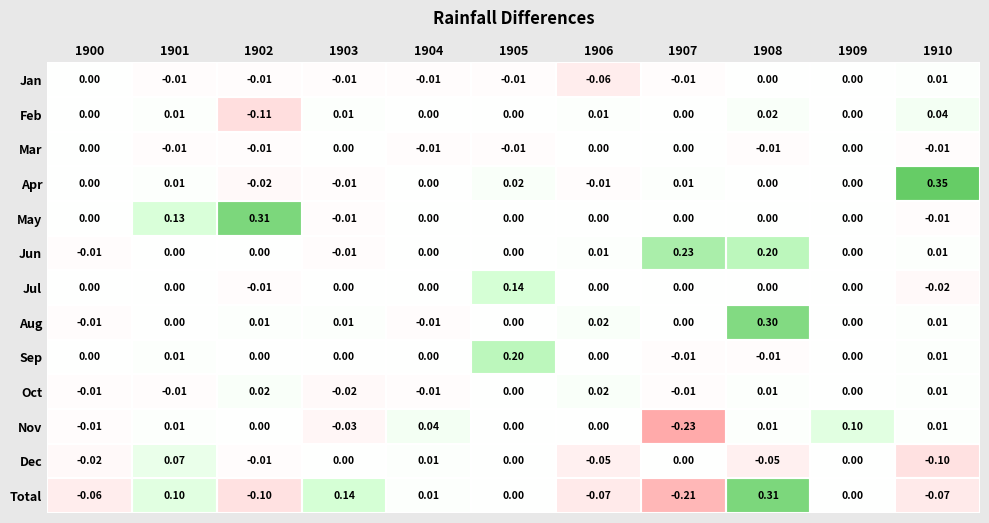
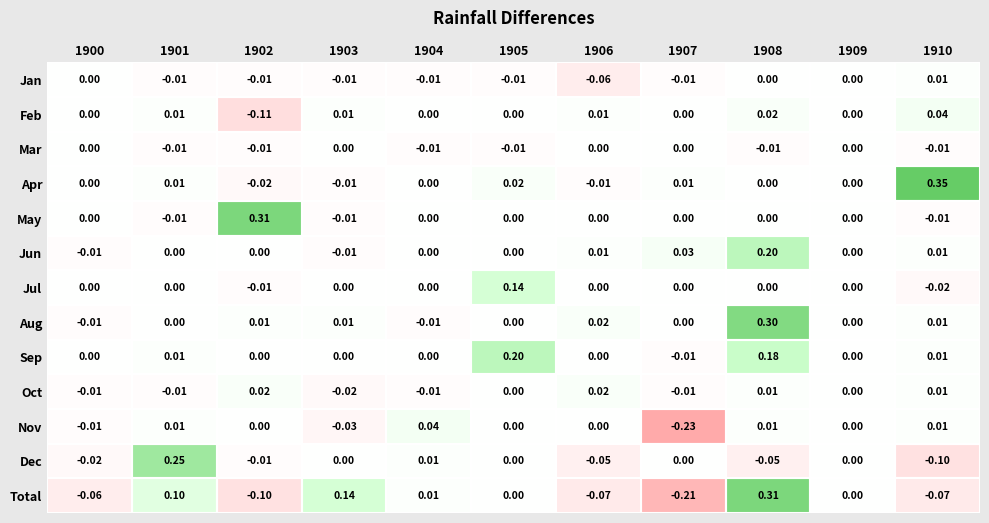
  {
    "Jan": {
      "1900": 0.00,
      "1901": -0.01,
      "1902": -0.01,
      "1903": -0.01,
      "1904": -0.01,
      "1905": -0.01,
      "1906": -0.06,
      "1907": -0.01,
      "1908": 0.00,
      "1909": 0.00,
      "1910": 0.01
    },
    "Feb": {
      "1900": 0.00,
      "1901": 0.01,
      "1902": -0.11,
      "1903": 0.01,
      "1904": 0.00,
      "1905": 0.00,
      "1906": 0.01,
      "1907": 0.00,
      "1908": 0.02,
      "1909": 0.00,
      "1910": 0.04
    },
    "Mar": {
      "1900": 0.00,
      "1901": -0.01,
      "1902": -0.01,
      "1903": 0.00,
      "1904": -0.01,
      "1905": -0.01,
      "1906": 0.00,
      "1907": 0.00,
      "1908": -0.01,
      "1909": 0.00,
      "1910": -0.01
    },
    "Apr": {
      "1900": 0.00,
      "1901": 0.01,
      "1902": -0.02,
      "1903": -0.01,
      "1904": 0.00,
      "1905": 0.02,
      "1906": -0.01,
      "1907": 0.01,
      "1908": 0.00,
      "1909": 0.00,
      "1910": 0.35
    },
    "May": {
      "1900": 0.00,
-     "1901": 0.13,
+     "1901": -0.01,
      "1902": 0.31,
      "1903": -0.01,
      "1904": 0.00,
      "1905": 0.00,
      "1906": 0.00,
      "1907": 0.00,
      "1908": 0.00,
      "1909": 0.00,
      "1910": -0.01
    },
    "Jun": {
      "1900": -0.01,
      "1901": 0.00,
      "1902": 0.00,
      "1903": -0.01,
      "1904": 0.00,
      "1905": 0.00,
      "1906": 0.01,
-     "1907": 0.23,
+     "1907": 0.03,
      "1908": 0.20,
      "1909": 0.00,
      "1910": 0.01
    },
    "Jul": {
      "1900": 0.00,
      "1901": 0.00,
      "1902": -0.01,
      "1903": 0.00,
      "1904": 0.00,
      "1905": 0.14,
      "1906": 0.00,
      "1907": 0.00,
      "1908": 0.00,
      "1909": 0.00,
      "1910": -0.02
    },
    "Aug": {
      "1900": -0.01,
      "1901": 0.00,
      "1902": 0.01,
      "1903": 0.01,
      "1904": -0.01,
      "1905": 0.00,
      "1906": 0.02,
      "1907": 0.00,
      "1908": 0.30,
      "1909": 0.00,
      "1910": 0.01
    },
    "Sep": {
      "1900": 0.00,
      "1901": 0.01,
      "1902": 0.00,
      "1903": 0.00,
      "1904": 0.00,
      "1905": 0.20,
      "1906": 0.00,
      "1907": -0.01,
-     "1908": -0.01,
+     "1908": 0.18,
      "1909": 0.00,
      "1910": 0.01
    },
    "Oct": {
      "1900": -0.01,
      "1901": -0.01,
      "1902": 0.02,
      "1903": -0.02,
      "1904": -0.01,
      "1905": 0.00,
      "1906": 0.02,
      "1907": -0.01,
      "1908": 0.01,
      "1909": 0.00,
      "1910": 0.01
    },
    "Nov": {
      "1900": -0.01,
      "1901": 0.01,
      "1902": 0.00,
      "1903": -0.03,
      "1904": 0.04,
      "1905": 0.00,
      "1906": 0.00,
      "1907": -0.23,
      "1908": 0.01,
-     "1909": 0.10,
+     "1909": 0.00,
      "1910": 0.01
    },
    "Dec": {
      "1900": -0.02,
-     "1901": 0.07,
+     "1901": 0.25,
      "1902": -0.01,
      "1903": 0.00,
      "1904": 0.01,
      "1905": 0.00,
      "1906": -0.05,
      "1907": 0.00,
      "1908": -0.05,
      "1909": 0.00,
      "1910": -0.10
    },
    "Total": {
      "1900": -0.06,
      "1901": 0.10,
      "1902": -0.10,
      "1903": 0.14,
      "1904": 0.01,
      "1905": 0.00,
      "1906": -0.07,
      "1907": -0.21,
      "1908": 0.31,
      "1909": 0.00,
      "1910": -0.07
    }
  }
